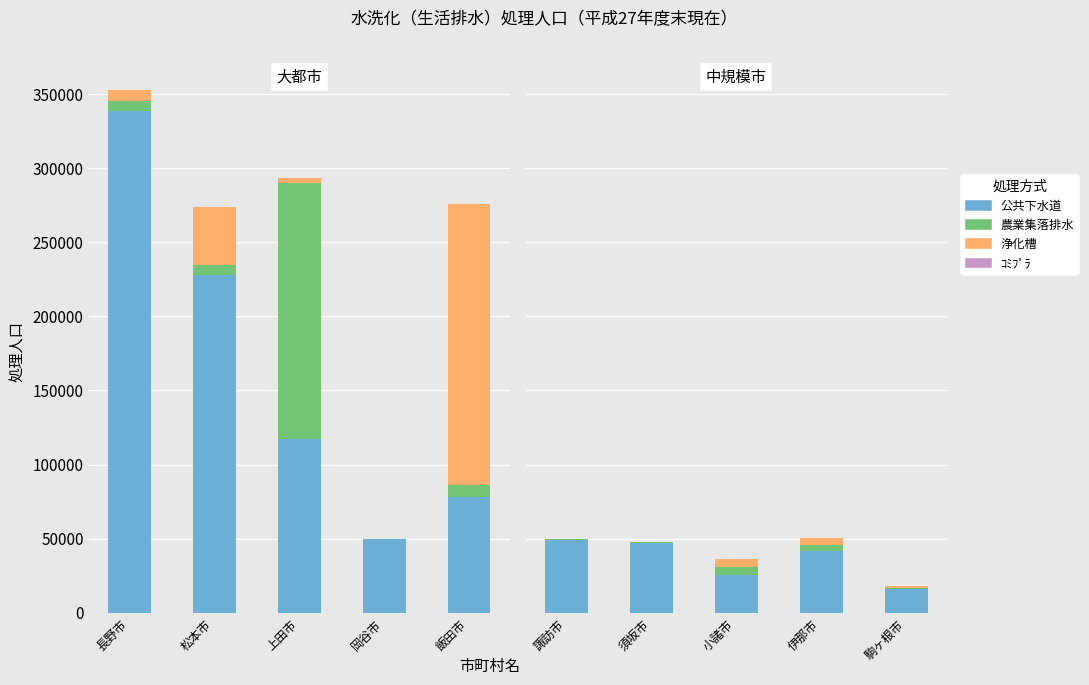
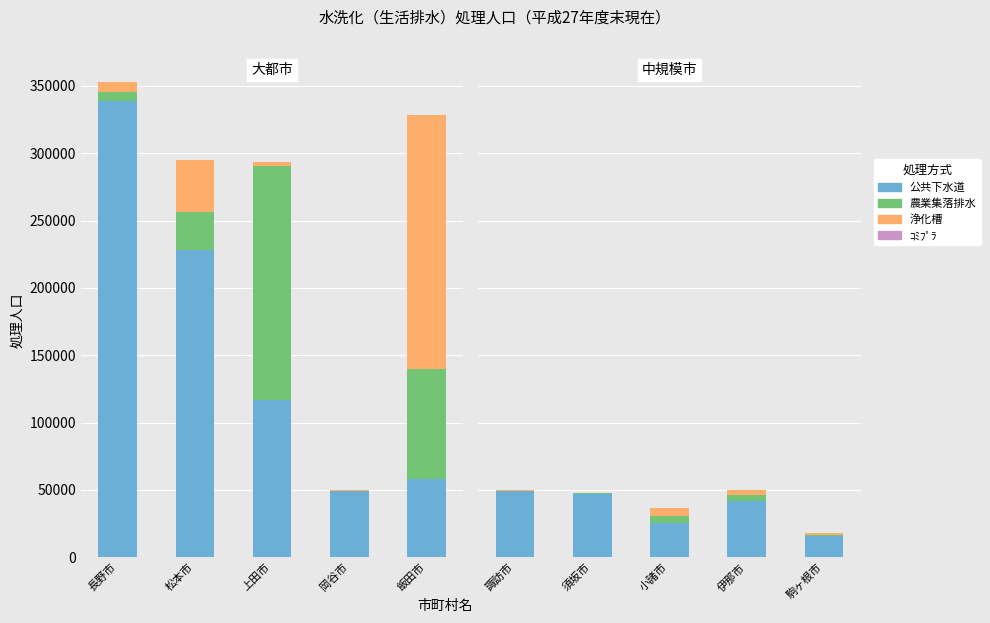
  {
    "大都市": {
      "公共下水道": {
        "長野市": 339000,
        "松本市": 228000,
        "上田市": 117000,
        "岡谷市": 50000,
-       "飯田市": 78000
+       "飯田市": 58000
      },
      "農業集落排水": {
        "長野市": 7000,
-       "松本市": 6000,
+       "松本市": 28000,
        "上田市": 173000,
        "岡谷市": 0,
-       "飯田市": 8000
+       "飯田市": 81000
      },
      "ｺﾐﾌﾟﾗ": {
        "岡谷市": 0
      }
    }
  }
